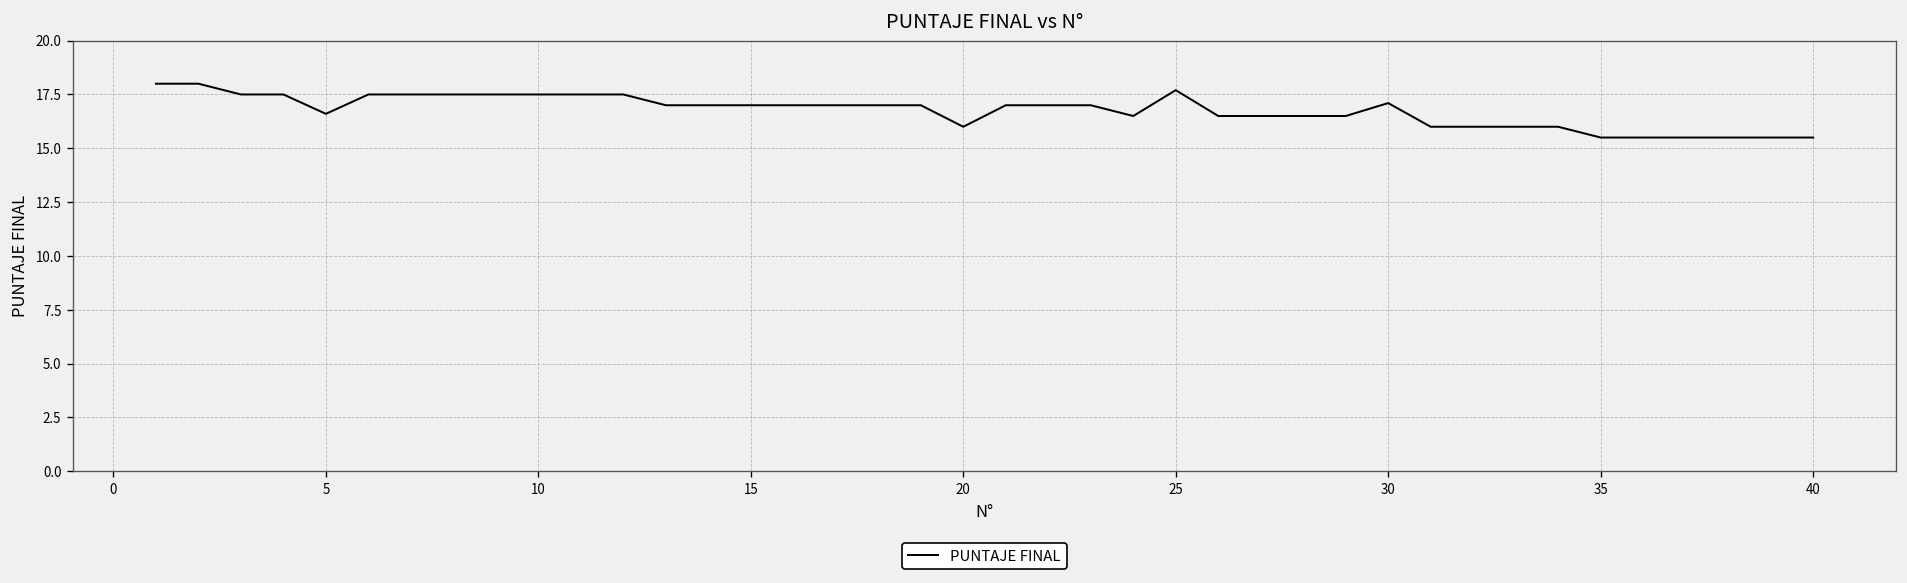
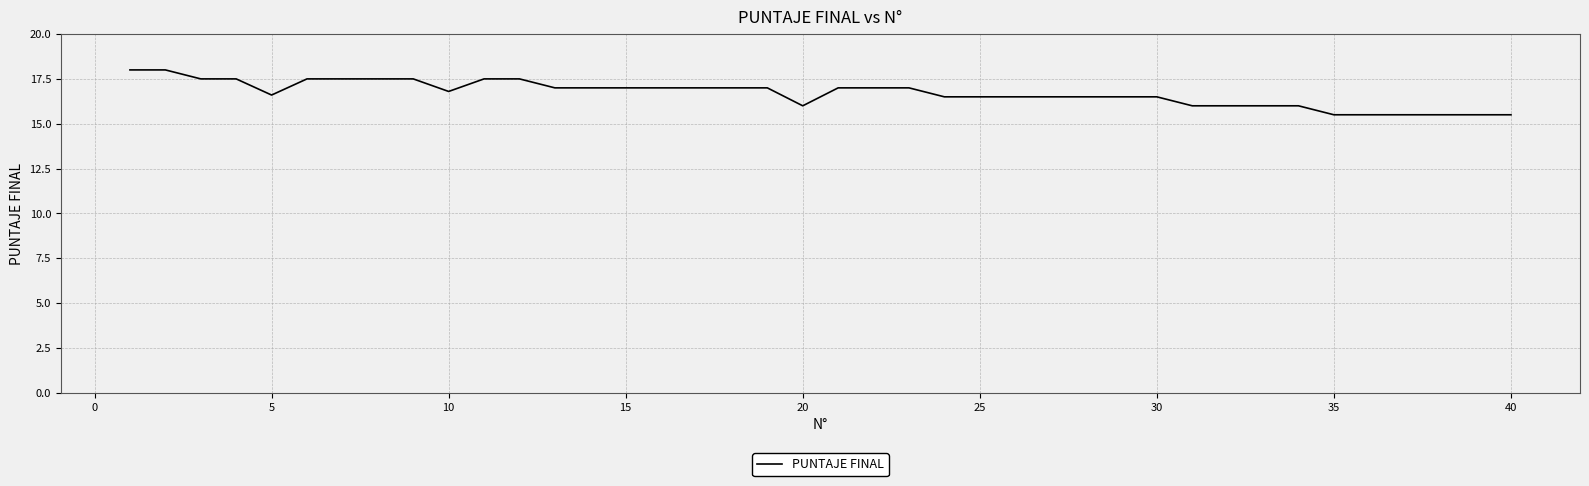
  {
    "5": 16.6,
-   "10": 17.5,
+   "10": 16.8,
    "15": 17.0,
    "20": 16.0,
-   "25": 17.7,
-   "30": 17.1,
+   "25": 16.5,
+   "30": 16.5,
    "35": 15.5,
    "40": 15.5
  }
